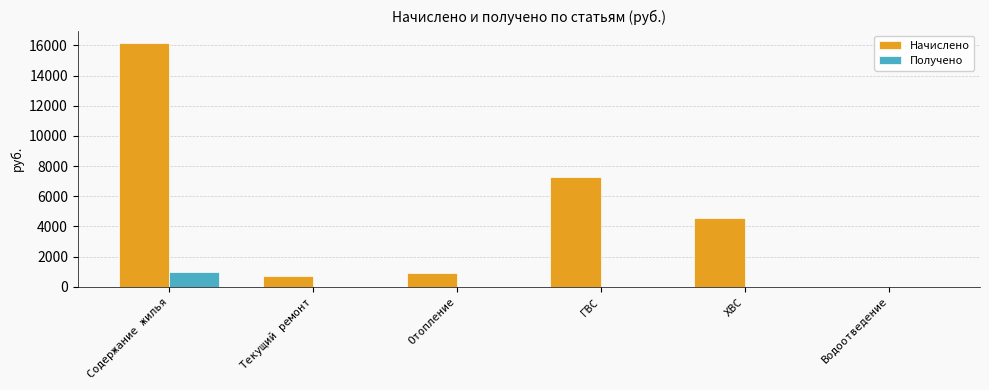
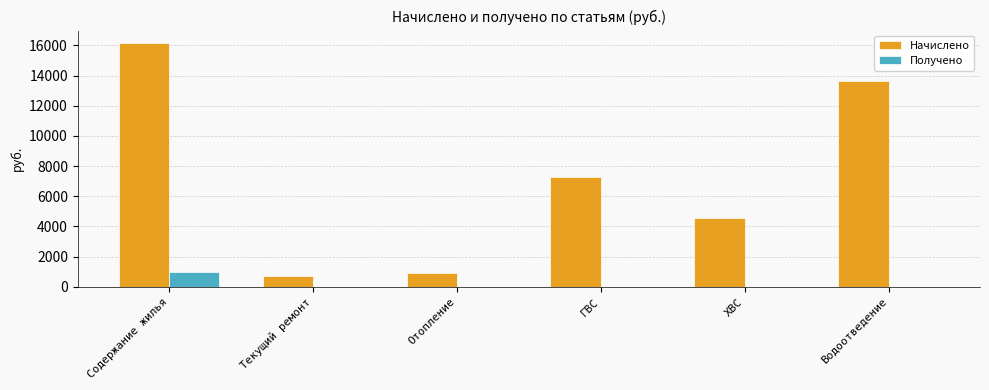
  {
    "Начислено": {
      "Содержание жилья": 16200,
      "Текущий ремонт": 700,
      "Отопление": 900,
      "ГВС": 7300,
      "ХВС": 4600,
-     "Водоотведение": 0
+     "Водоотведение": 13600
    },
    "Получено": {
      "Содержание жилья": 1000,
      "Текущий ремонт": 0,
      "Отопление": 0,
      "ГВС": 0,
      "ХВС": 0,
      "Водоотведение": 0
    }
  }
